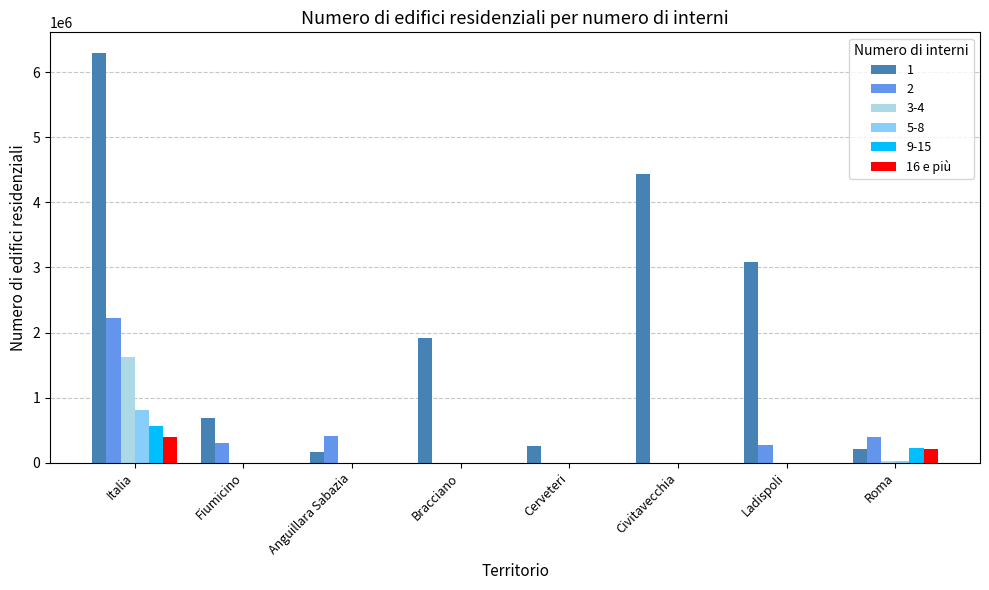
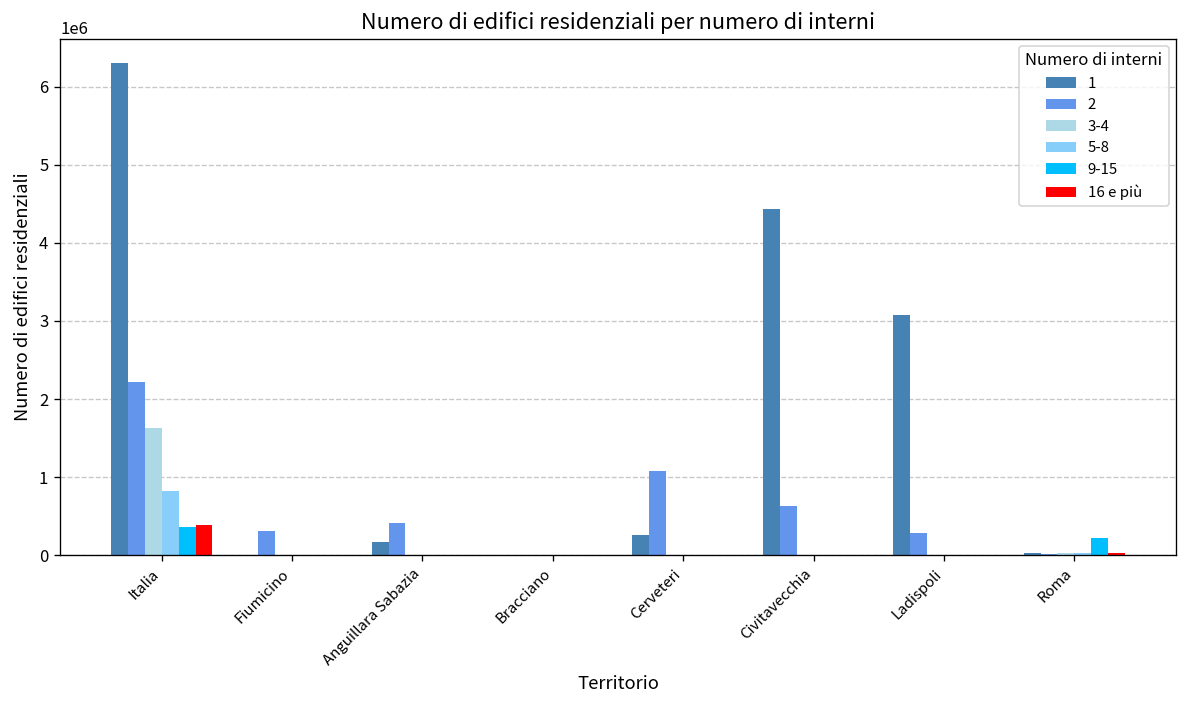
  {
    "1": {
      "Italia": 6300000,
-     "Fiumicino": 700000,
+     "Fiumicino": 0,
      "Anguillara Sabazia": 200000,
-     "Bracciano": 1900000,
+     "Bracciano": 0,
      "Cerveteri": 300000,
      "Civitavecchia": 4400000,
      "Ladispoli": 3100000,
-     "Roma": 200000
+     "Roma": 0
    },
    "2": {
      "Italia": 2200000,
      "Fiumicino": 300000,
      "Anguillara Sabazia": 400000,
-     "Cerveteri": 0,
-     "Civitavecchia": 0,
+     "Cerveteri": 1100000,
+     "Civitavecchia": 600000,
      "Ladispoli": 300000,
-     "Roma": 400000
+     "Roma": 0
    },
    "9-15": {
-     "Italia": 600000,
+     "Italia": 400000,
      "Roma": 200000
    },
    "16 e più": {
      "Italia": 400000,
-     "Roma": 200000
+     "Roma": 0
    }
  }
